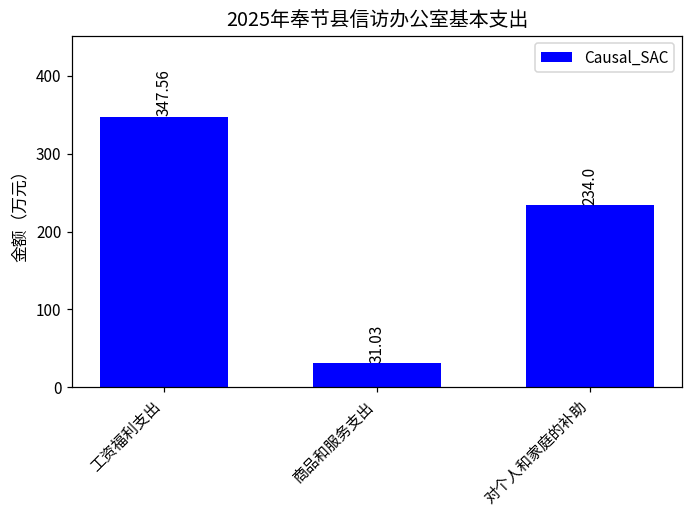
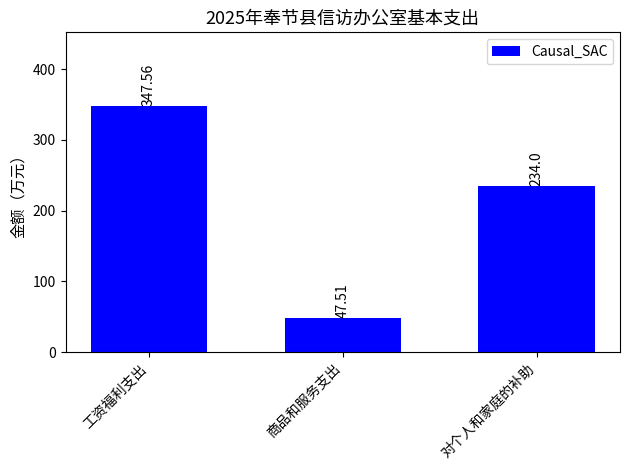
  {
    "工资福利支出": 347.56,
-   "商品和服务支出": 31.03,
+   "商品和服务支出": 47.51,
    "对个人和家庭的补助": 234.0
  }
